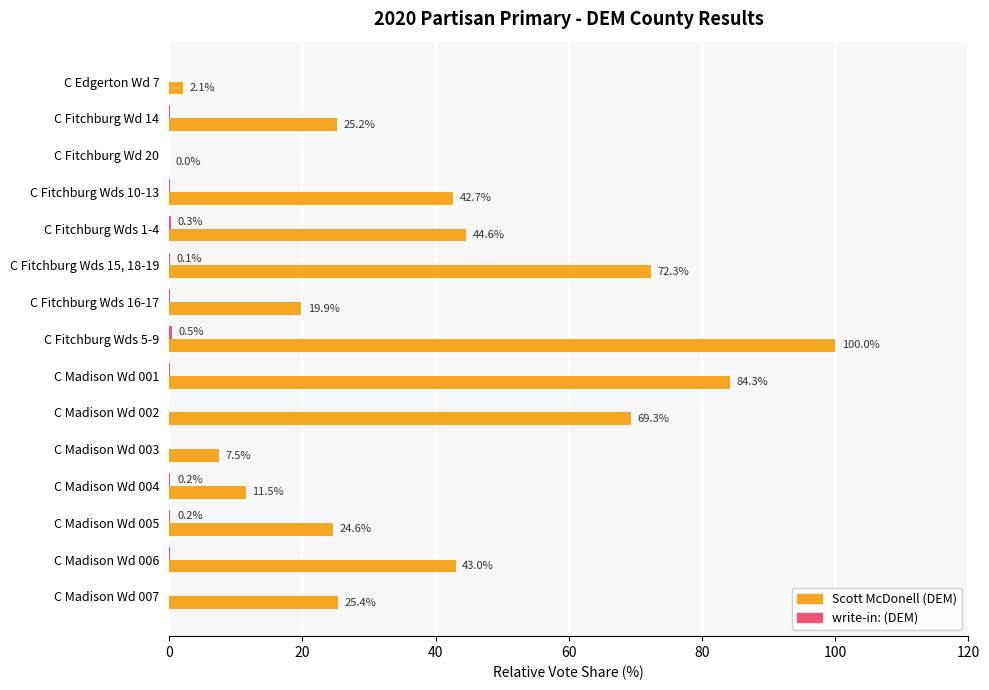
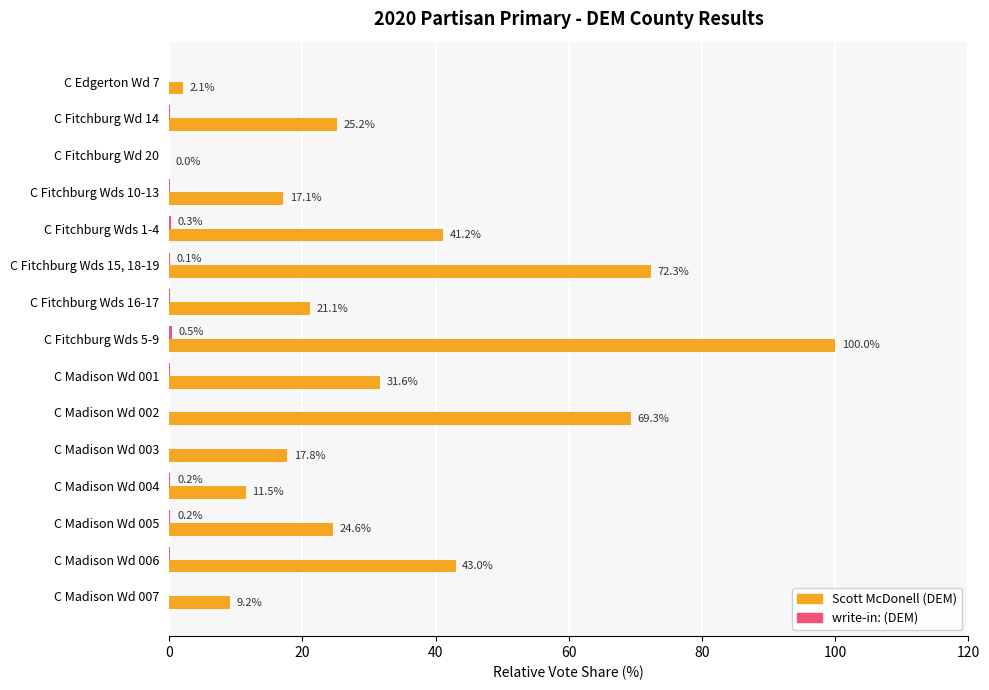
  {
    "Scott McDonell (DEM)": {
      "C Edgerton Wd 7": "2.1%",
      "C Fitchburg Wd 14": "25.2%",
      "C Fitchburg Wd 20": "0.0%",
-     "C Fitchburg Wds 10-13": "42.7%",
-     "C Fitchburg Wds 1-4": "44.6%",
+     "C Fitchburg Wds 10-13": "17.1%",
+     "C Fitchburg Wds 1-4": "41.2%",
      "C Fitchburg Wds 15, 18-19": "72.3%",
-     "C Fitchburg Wds 16-17": "19.9%",
+     "C Fitchburg Wds 16-17": "21.1%",
      "C Fitchburg Wds 5-9": "100.0%",
-     "C Madison Wd 001": "84.3%",
+     "C Madison Wd 001": "31.6%",
      "C Madison Wd 002": "69.3%",
-     "C Madison Wd 003": "7.5%",
+     "C Madison Wd 003": "17.8%",
      "C Madison Wd 004": "11.5%",
      "C Madison Wd 005": "24.6%",
      "C Madison Wd 006": "43.0%",
-     "C Madison Wd 007": "25.4%"
+     "C Madison Wd 007": "9.2%"
    },
    "write-in: (DEM)": {
      "C Fitchburg Wds 1-4": "0.3%",
      "C Fitchburg Wds 15, 18-19": "0.1%",
      "C Fitchburg Wds 5-9": "0.5%",
      "C Madison Wd 004": "0.2%",
      "C Madison Wd 005": "0.2%"
    }
  }
